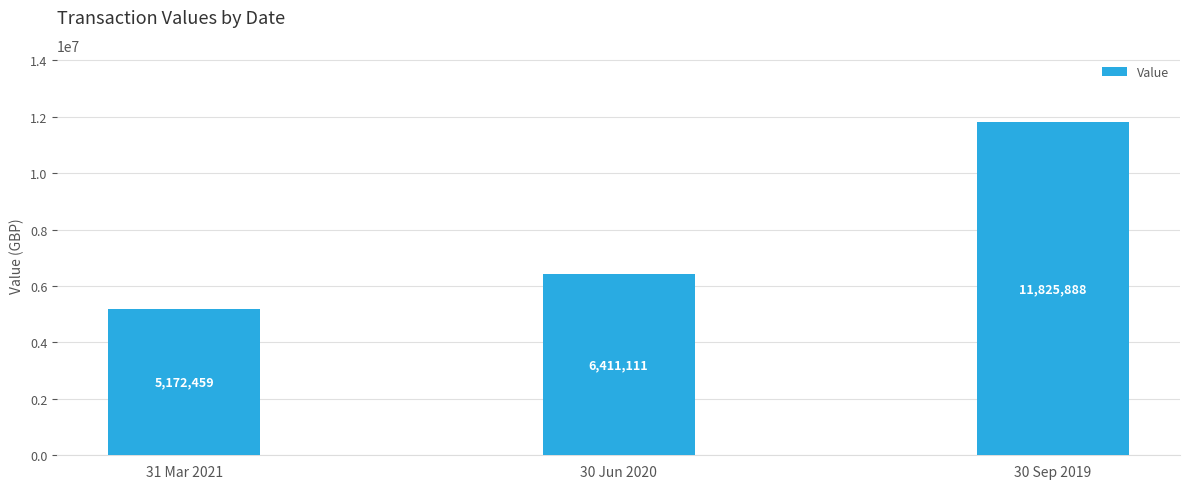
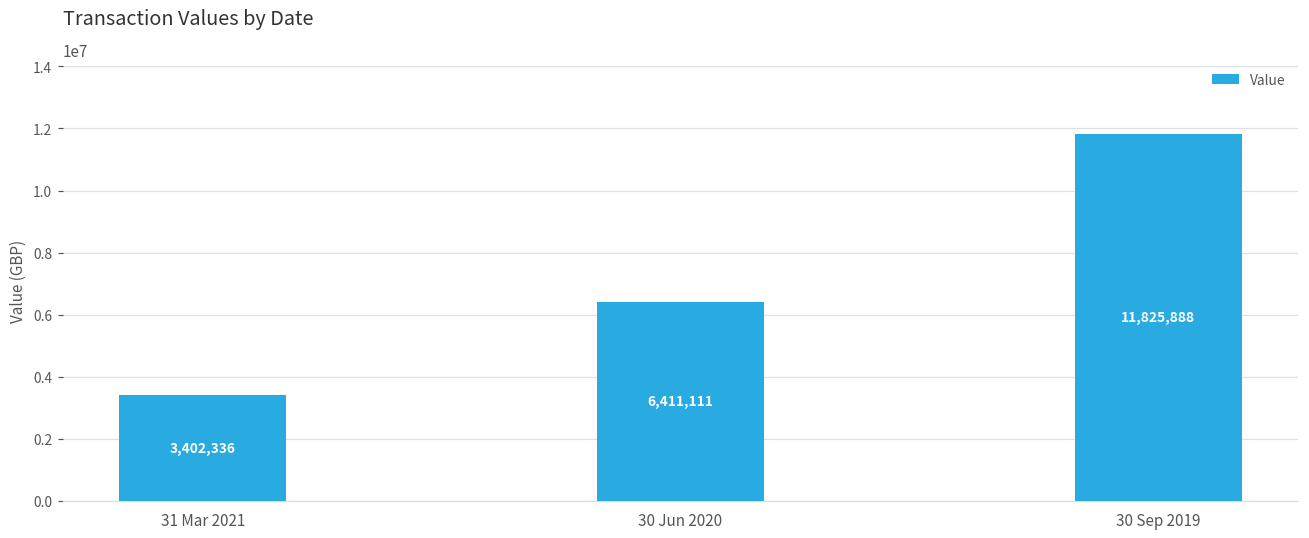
  {
-   "31 Mar 2021": "5,172,459",
+   "31 Mar 2021": "3,402,336",
    "30 Sep 2019": "11,825,888"
  }
